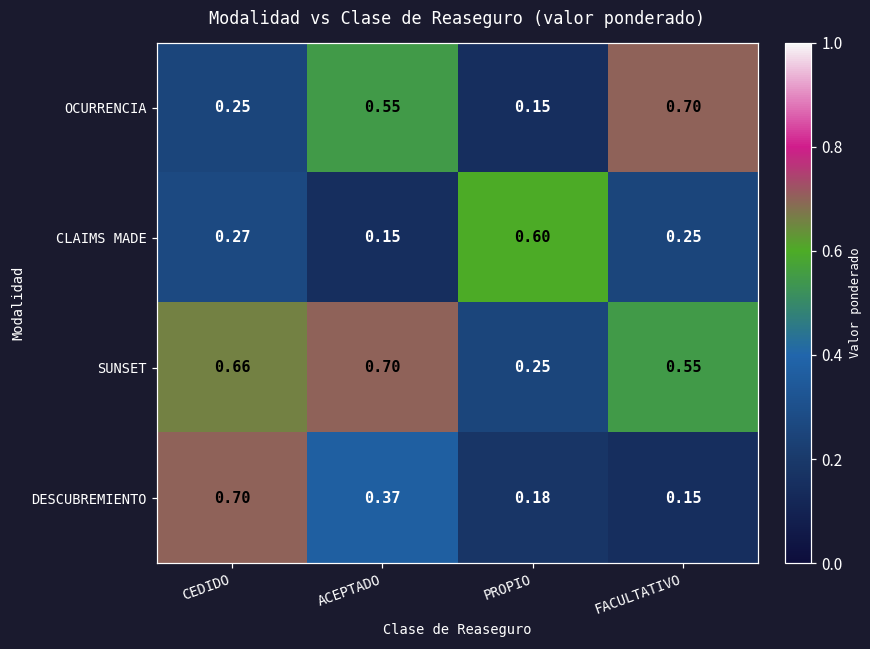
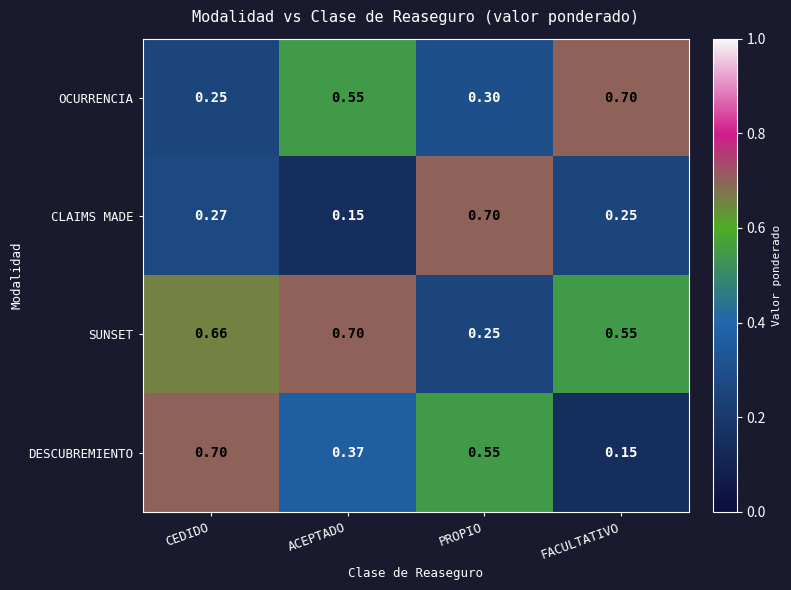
  {
    "OCURRENCIA": {
      "CEDIDO": 0.25,
      "ACEPTADO": 0.55,
-     "PROPIO": 0.15,
+     "PROPIO": 0.30,
      "FACULTATIVO": 0.70
    },
    "CLAIMS MADE": {
      "CEDIDO": 0.27,
      "ACEPTADO": 0.15,
-     "PROPIO": 0.60,
+     "PROPIO": 0.70,
      "FACULTATIVO": 0.25
    },
    "SUNSET": {
      "CEDIDO": 0.66,
      "ACEPTADO": 0.70,
      "PROPIO": 0.25,
      "FACULTATIVO": 0.55
    },
    "DESCUBREMIENTO": {
      "CEDIDO": 0.70,
      "ACEPTADO": 0.37,
-     "PROPIO": 0.18,
+     "PROPIO": 0.55,
      "FACULTATIVO": 0.15
    }
  }
